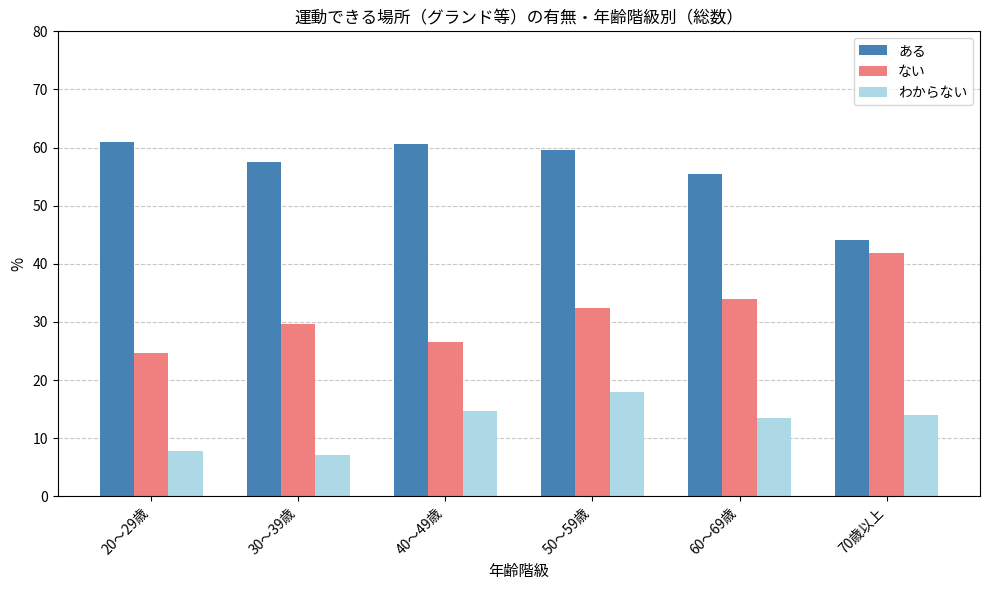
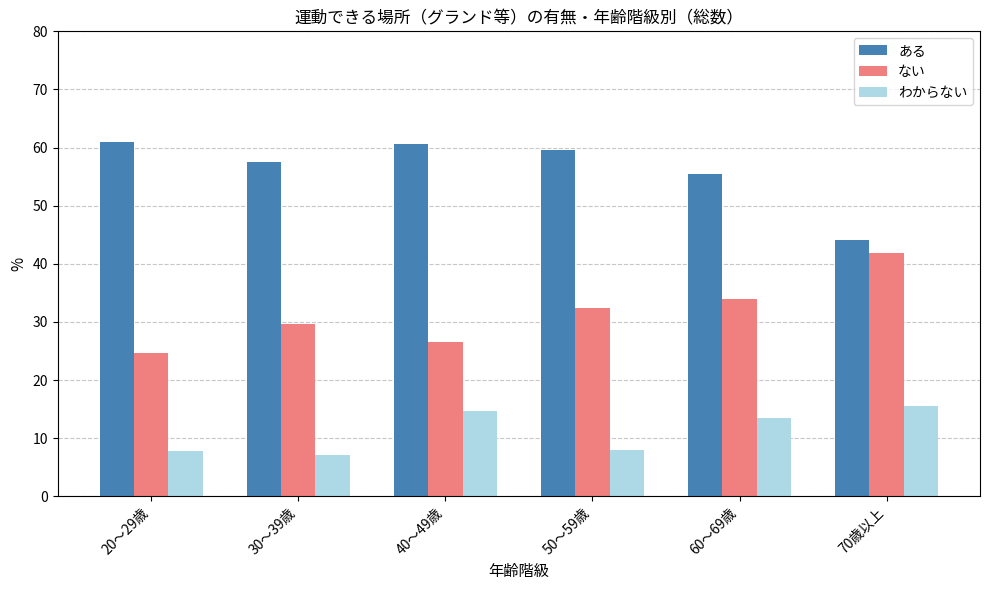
  {
    "ある": {
      "20～29歳": 61,
      "30～39歳": 58,
      "40～49歳": 61,
      "50～59歳": 60,
      "60～69歳": 56,
      "70歳以上": 44
    },
    "ない": {
      "20～29歳": 25,
      "30～39歳": 30,
      "40～49歳": 27,
      "50～59歳": 32,
      "60～69歳": 34,
      "70歳以上": 42
    },
    "わからない": {
      "20～29歳": 8,
      "30～39歳": 7,
      "40～49歳": 15,
-     "50～59歳": 18,
+     "50～59歳": 8,
      "60～69歳": 14,
-     "70歳以上": 14
+     "70歳以上": 16
    }
  }
